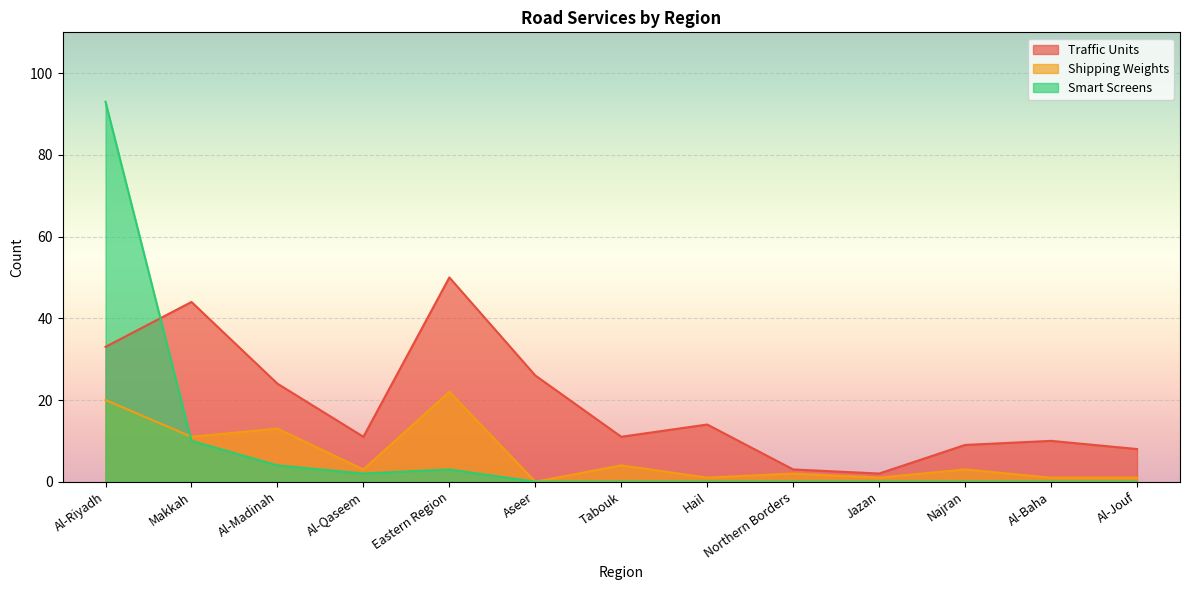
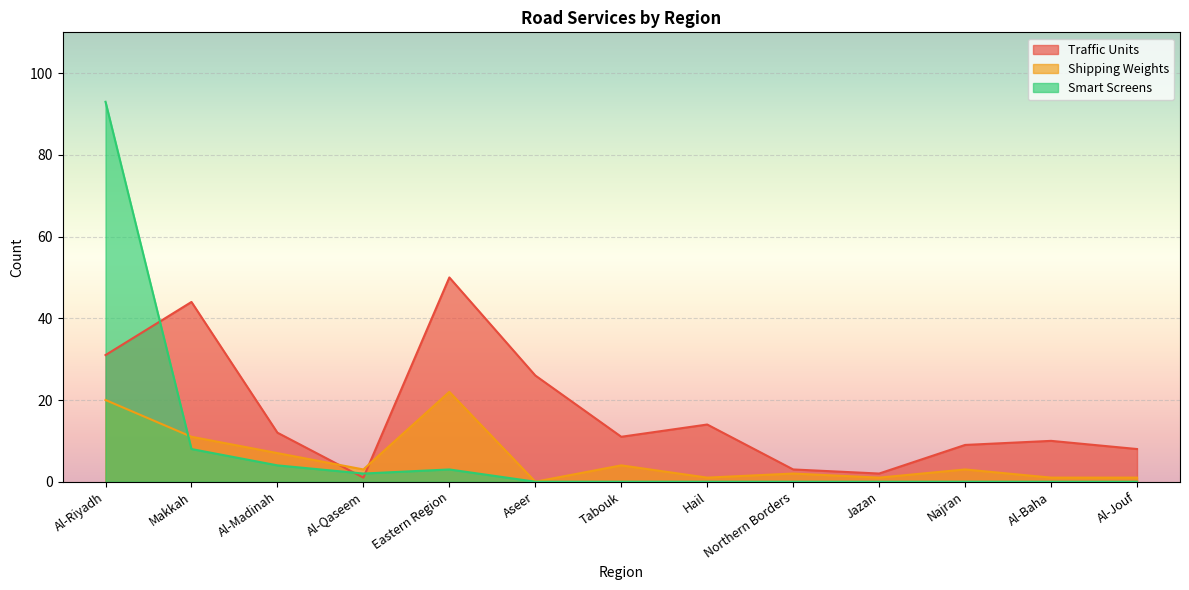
  {
    "Traffic Units": {
-     "Al-Riyadh": 33,
+     "Al-Riyadh": 31,
      "Makkah": 44,
-     "Al-Madinah": 24,
-     "Al-Qaseem": 11,
+     "Al-Madinah": 12,
+     "Al-Qaseem": 1,
      "Eastern Region": 50,
      "Aseer": 26,
      "Tabouk": 11,
      "Hail": 14,
      "Northern Borders": 3,
      "Jazan": 2,
      "Najran": 9,
      "Al-Baha": 10,
      "Al-Jouf": 8
    },
    "Shipping Weights": {
      "Al-Riyadh": 20,
      "Makkah": 11,
-     "Al-Madinah": 13,
+     "Al-Madinah": 7,
      "Al-Qaseem": 3,
      "Eastern Region": 22,
      "Tabouk": 4,
      "Hail": 1,
      "Northern Borders": 2,
      "Jazan": 1,
      "Najran": 3,
      "Al-Baha": 1,
      "Al-Jouf": 1
    },
    "Smart Screens": {
      "Al-Riyadh": 93,
-     "Makkah": 10,
+     "Makkah": 8,
      "Al-Madinah": 4,
      "Al-Qaseem": 2,
      "Eastern Region": 3,
      "Tabouk": 0,
      "Hail": 0,
      "Northern Borders": 0,
      "Jazan": 0,
      "Najran": 0,
      "Al-Baha": 0,
      "Al-Jouf": 0
    }
  }
